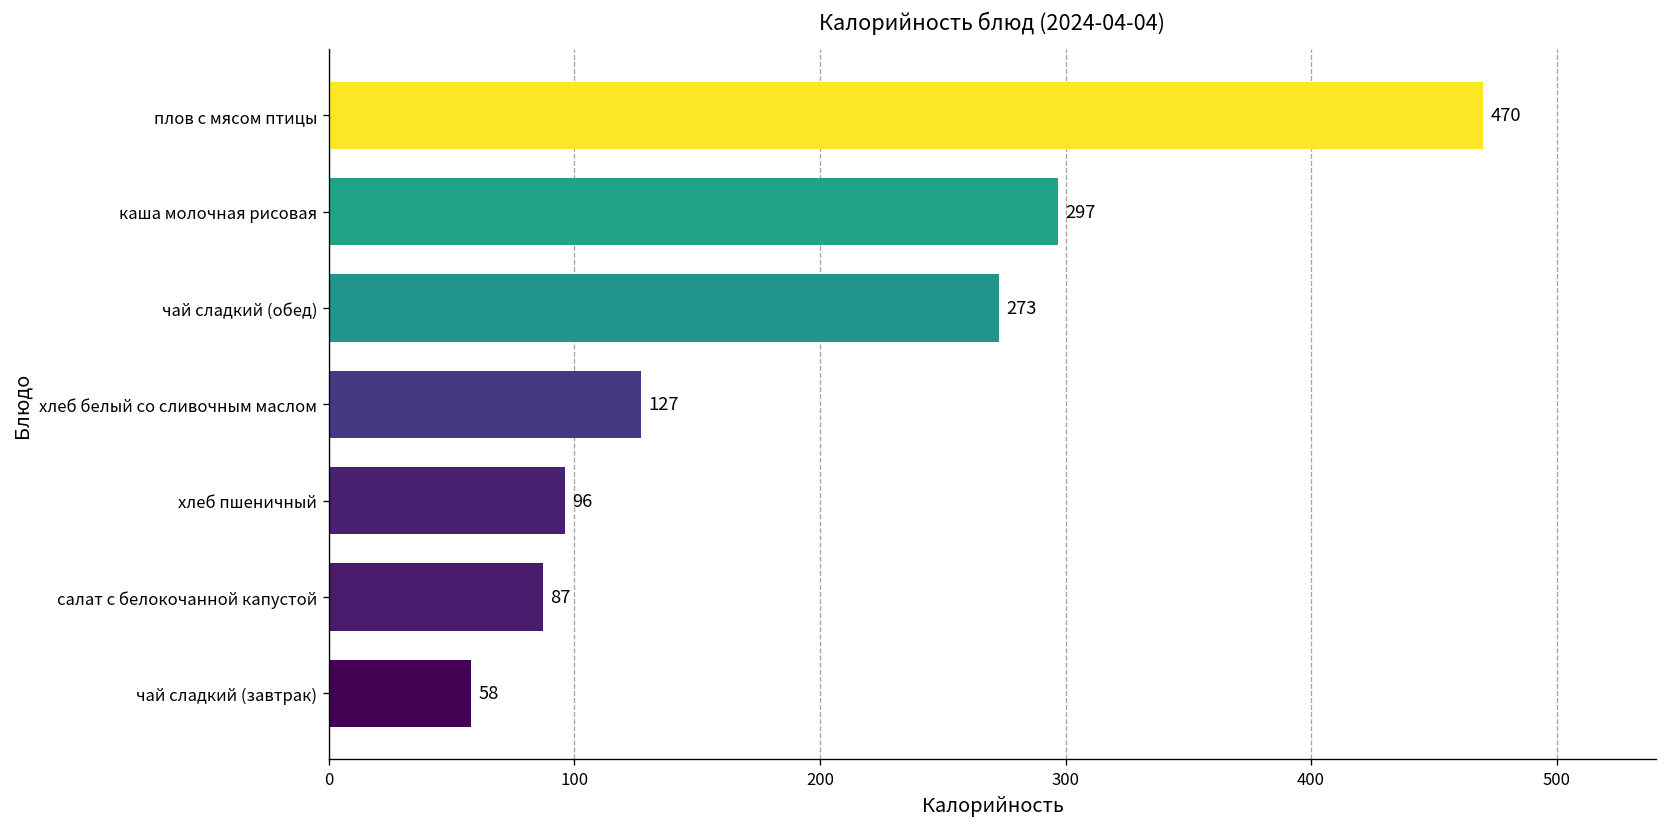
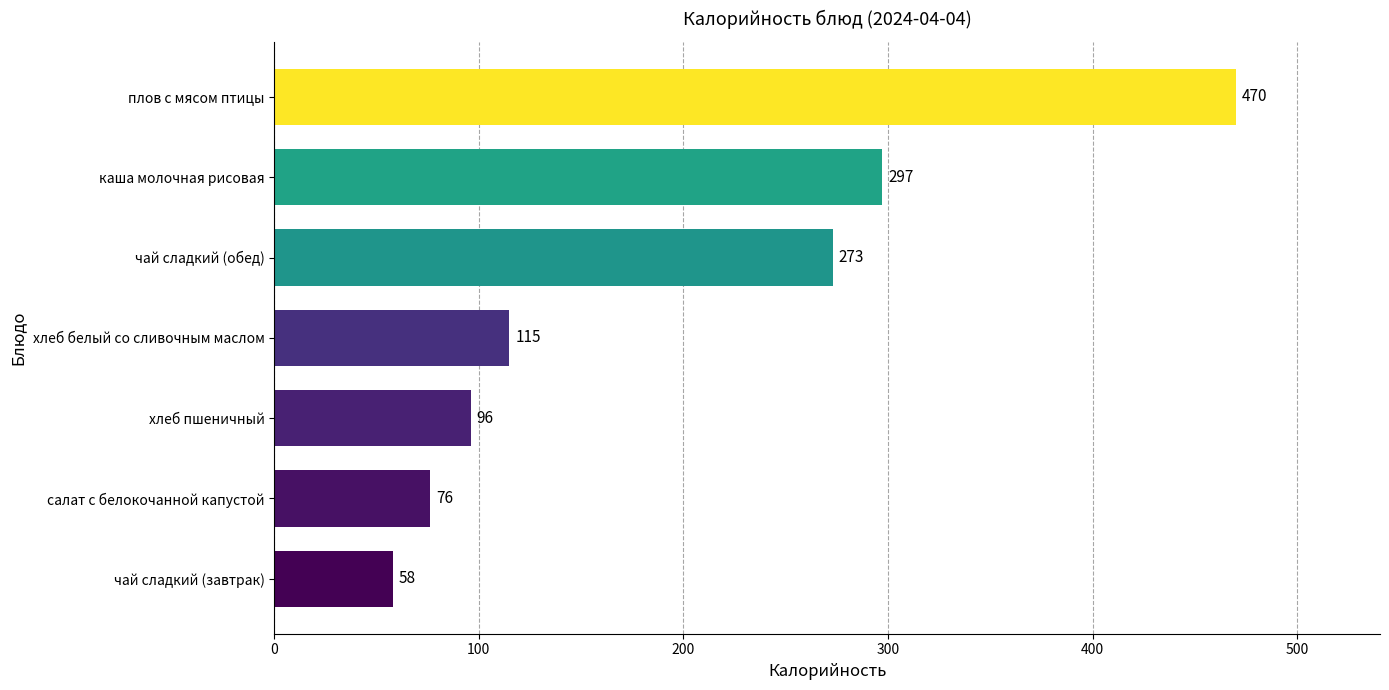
  {
    "плов с мясом птицы": 470,
    "каша молочная рисовая": 297,
    "чай сладкий (обед)": 273,
-   "хлеб белый со сливочным маслом": 127,
+   "хлеб белый со сливочным маслом": 115,
    "хлеб пшеничный": 96,
-   "салат с белокочанной капустой": 87,
+   "салат с белокочанной капустой": 76,
    "чай сладкий (завтрак)": 58
  }
